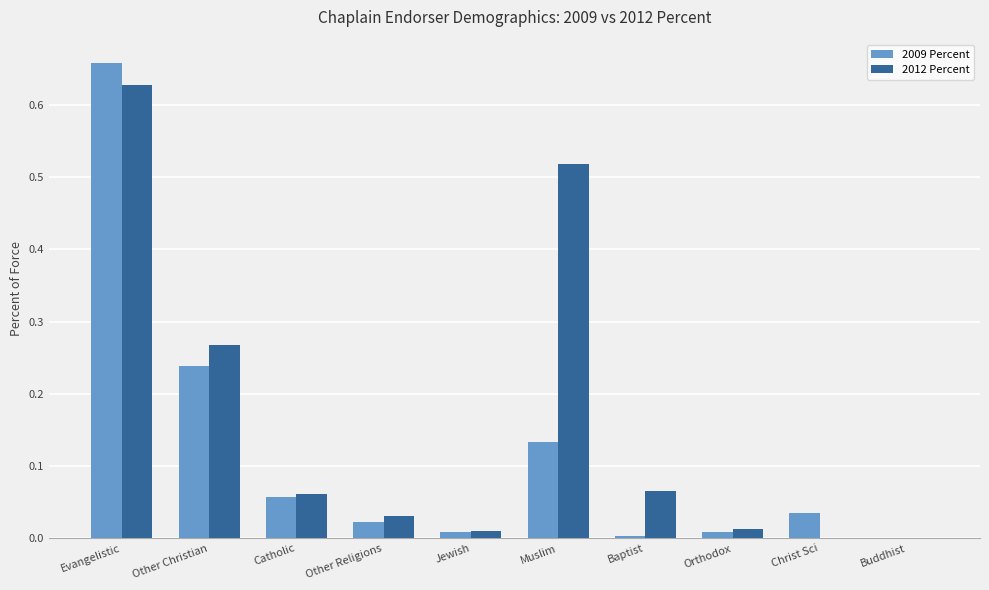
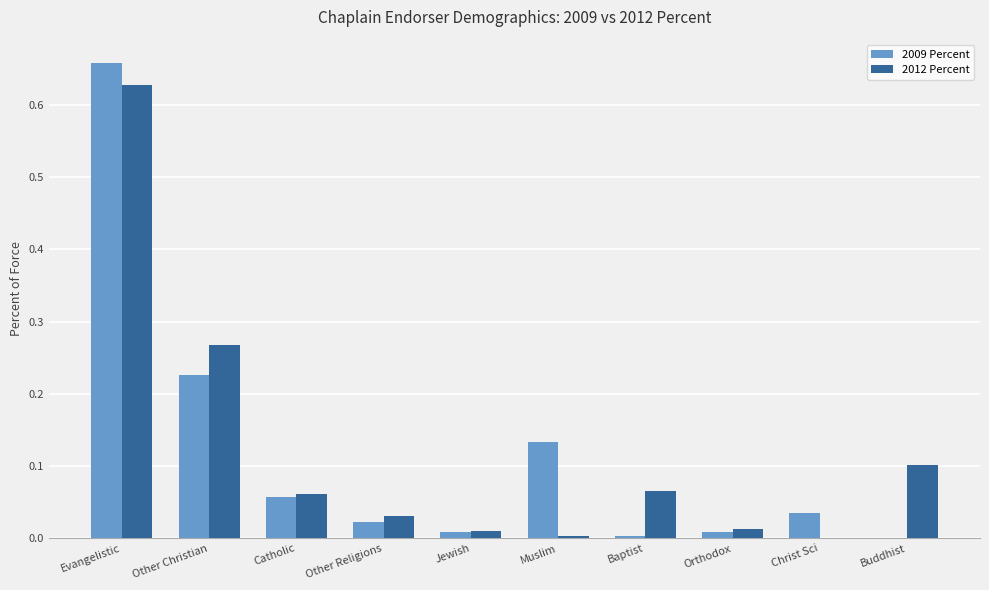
  {
    "2009 Percent": {
      "Evangelistic": 0.66,
-     "Other Christian": 0.24,
+     "Other Christian": 0.23,
      "Catholic": 0.06,
      "Other Religions": 0.02,
      "Jewish": 0.01,
      "Muslim": 0.13,
      "Orthodox": 0.01,
      "Christ Sci": 0.03
    },
    "2012 Percent": {
      "Evangelistic": 0.63,
      "Other Christian": 0.27,
      "Catholic": 0.06,
      "Other Religions": 0.03,
      "Jewish": 0.01,
-     "Muslim": 0.52,
+     "Muslim": 0.00,
      "Baptist": 0.07,
      "Orthodox": 0.01,
-     "Buddhist": 0.00
+     "Buddhist": 0.10
    }
  }
